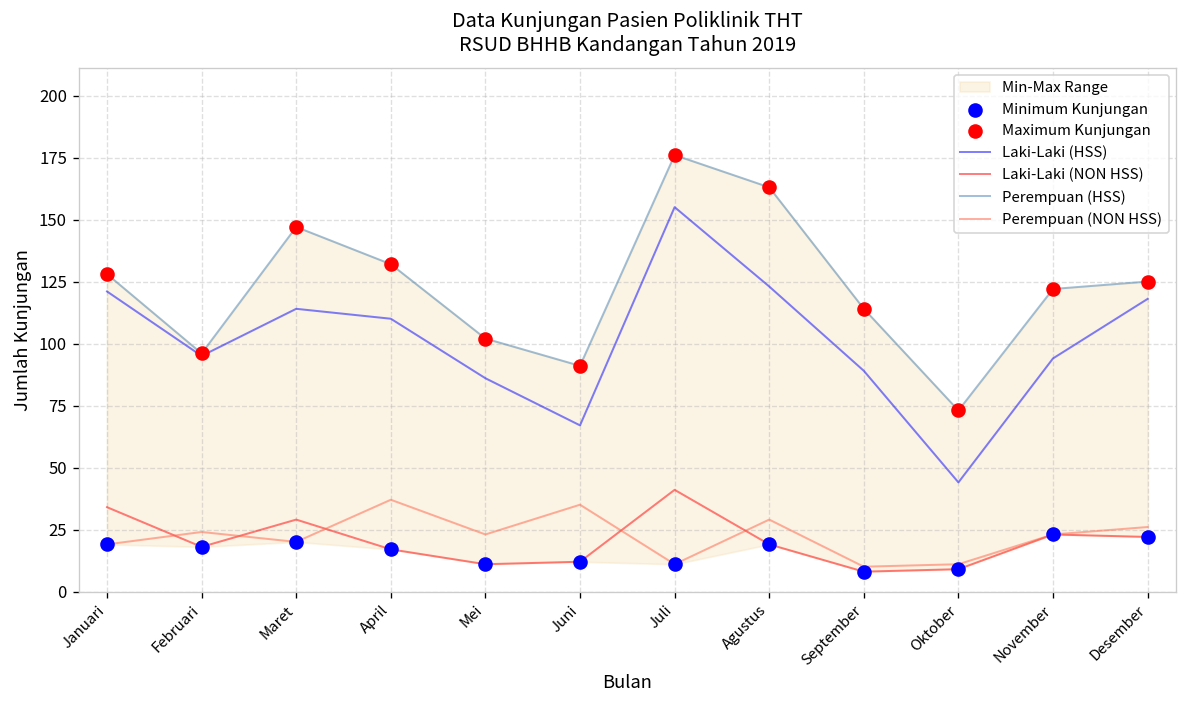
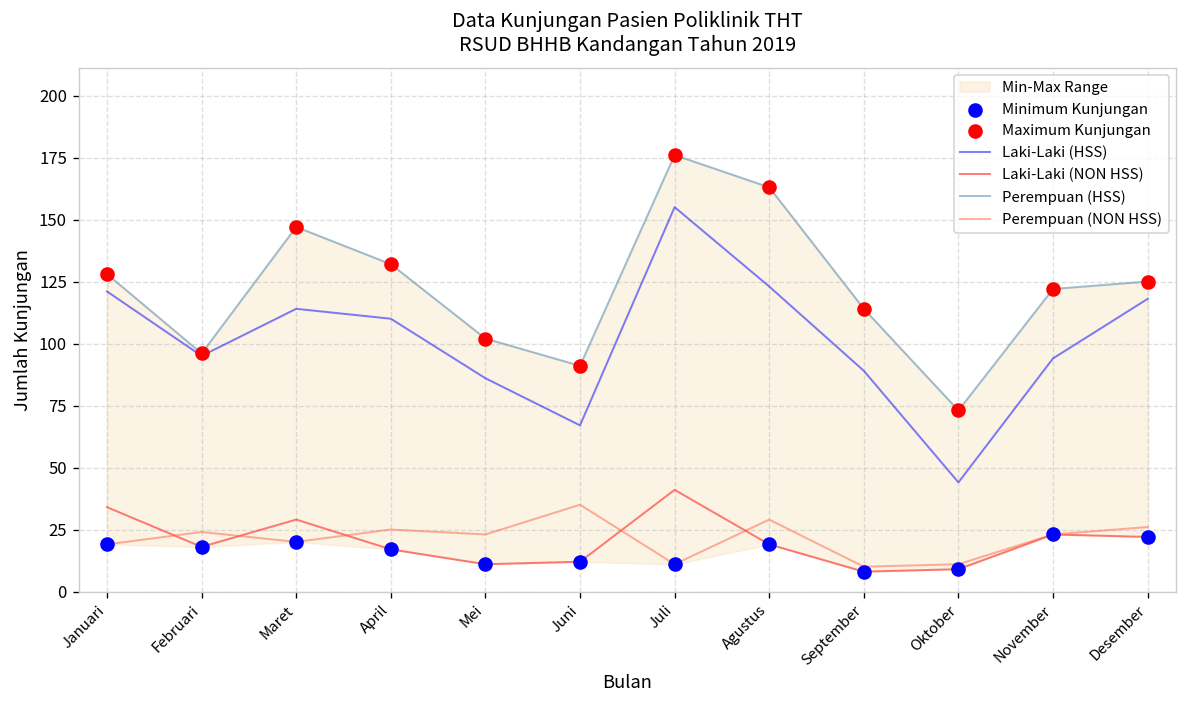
  {
    "Perempuan (NON HSS)": {
      "Februari": 24,
-     "April": 37,
+     "April": 25,
      "Mei": 23,
      "Juni": 35,
      "Agustus": 29,
      "September": 10,
      "Oktober": 11,
      "Desember": 26
    }
  }
